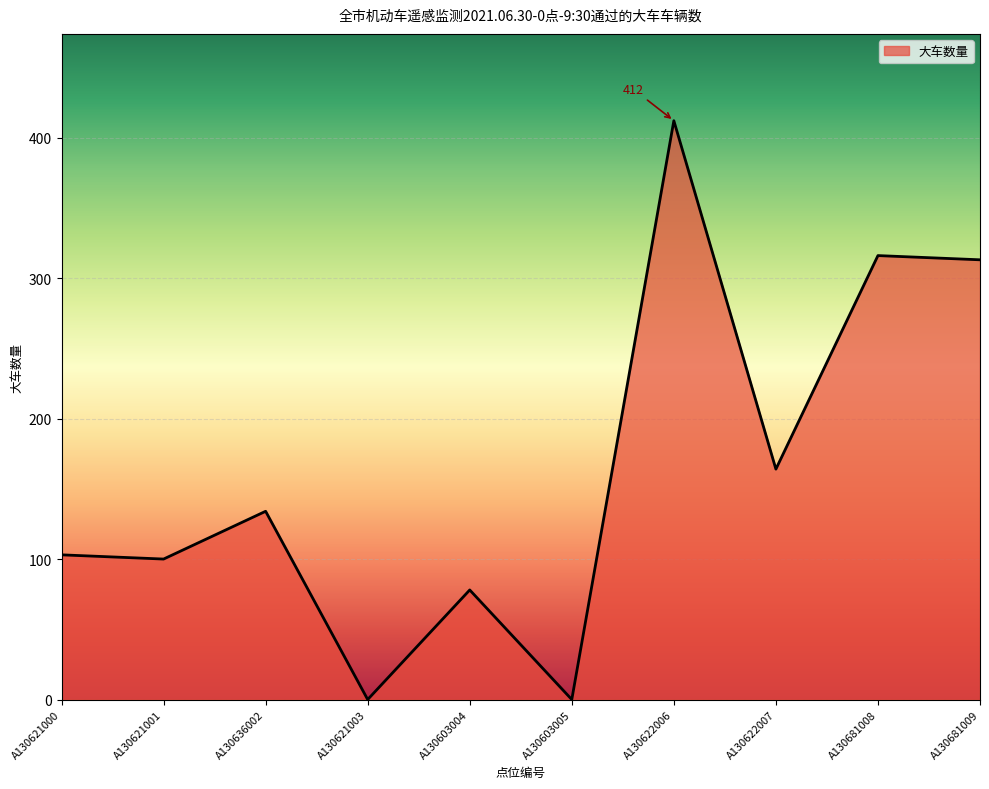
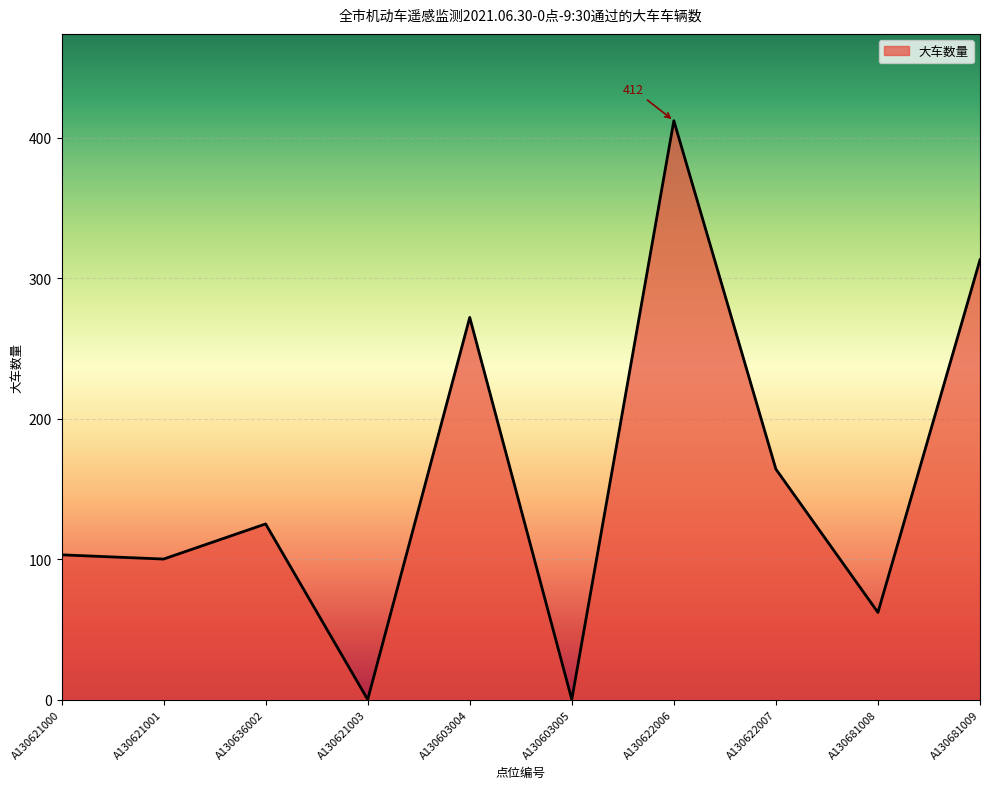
  {
    "A130621000": 103,
    "A130621001": 100,
-   "A130636002": 134,
+   "A130636002": 125,
    "A130621003": 0,
-   "A130603004": 78,
+   "A130603004": 272,
    "A130603005": 0,
    "A130622007": 164,
-   "A130681008": 316,
+   "A130681008": 62,
    "A130681009": 313
  }
